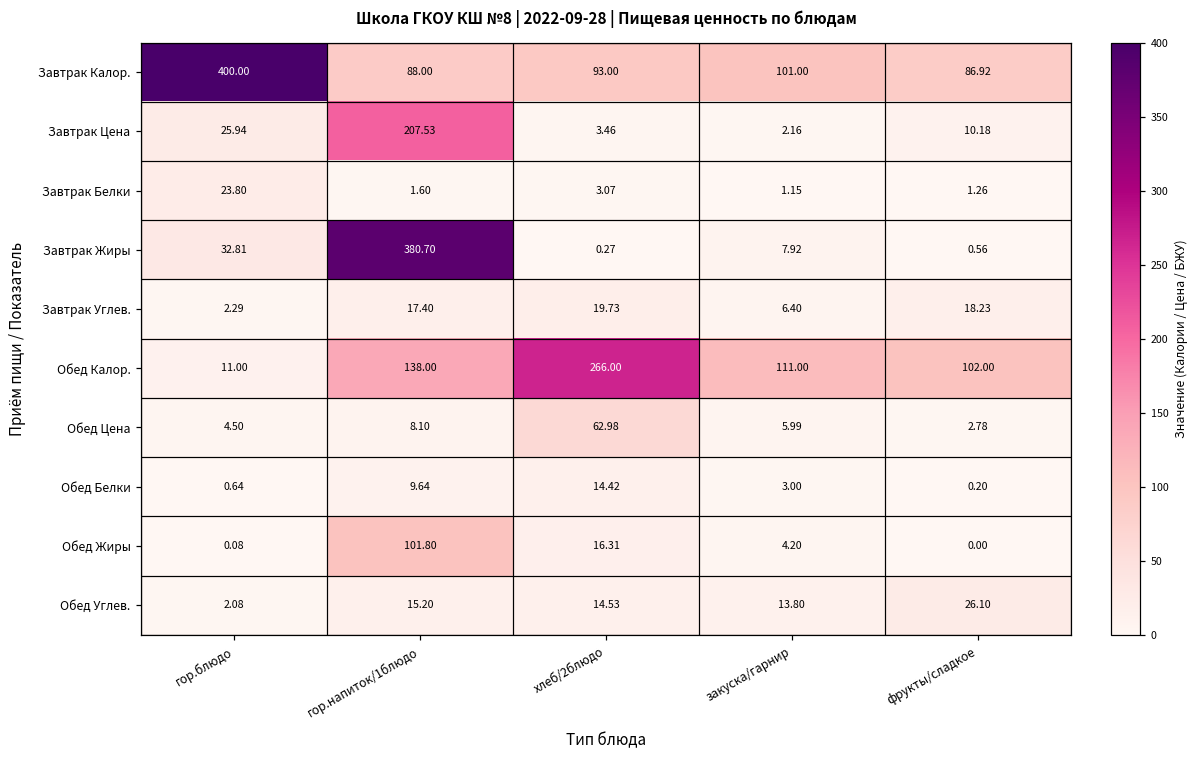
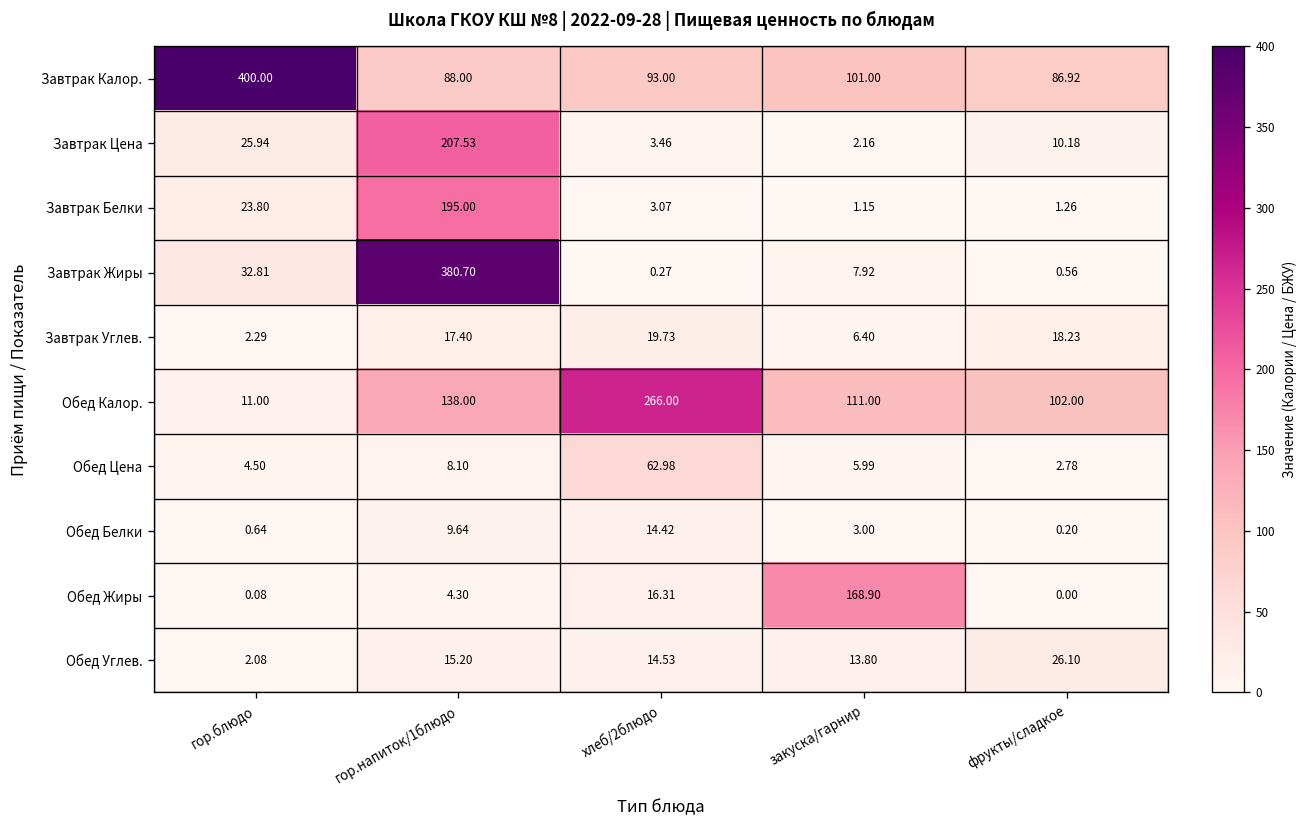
  {
    "Завтрак Калор.": {
      "гор.блюдо": 400.00,
      "гор.напиток/1блюдо": 88.00,
      "хлеб/2блюдо": 93.00,
      "закуска/гарнир": 101.00,
      "фрукты/сладкое": 86.92
    },
    "Завтрак Цена": {
      "гор.блюдо": 25.94,
      "гор.напиток/1блюдо": 207.53,
      "хлеб/2блюдо": 3.46,
      "закуска/гарнир": 2.16,
      "фрукты/сладкое": 10.18
    },
    "Завтрак Белки": {
      "гор.блюдо": 23.80,
-     "гор.напиток/1блюдо": 1.60,
+     "гор.напиток/1блюдо": 195.00,
      "хлеб/2блюдо": 3.07,
      "закуска/гарнир": 1.15,
      "фрукты/сладкое": 1.26
    },
    "Завтрак Жиры": {
      "гор.блюдо": 32.81,
      "гор.напиток/1блюдо": 380.70,
      "хлеб/2блюдо": 0.27,
      "закуска/гарнир": 7.92,
      "фрукты/сладкое": 0.56
    },
    "Завтрак Углев.": {
      "гор.блюдо": 2.29,
      "гор.напиток/1блюдо": 17.40,
      "хлеб/2блюдо": 19.73,
      "закуска/гарнир": 6.40,
      "фрукты/сладкое": 18.23
    },
    "Обед Калор.": {
      "гор.блюдо": 11.00,
      "гор.напиток/1блюдо": 138.00,
      "хлеб/2блюдо": 266.00,
      "закуска/гарнир": 111.00,
      "фрукты/сладкое": 102.00
    },
    "Обед Цена": {
      "гор.блюдо": 4.50,
      "гор.напиток/1блюдо": 8.10,
      "хлеб/2блюдо": 62.98,
      "закуска/гарнир": 5.99,
      "фрукты/сладкое": 2.78
    },
    "Обед Белки": {
      "гор.блюдо": 0.64,
      "гор.напиток/1блюдо": 9.64,
      "хлеб/2блюдо": 14.42,
      "закуска/гарнир": 3.00,
      "фрукты/сладкое": 0.20
    },
    "Обед Жиры": {
      "гор.блюдо": 0.08,
-     "гор.напиток/1блюдо": 101.80,
+     "гор.напиток/1блюдо": 4.30,
      "хлеб/2блюдо": 16.31,
-     "закуска/гарнир": 4.20,
+     "закуска/гарнир": 168.90,
      "фрукты/сладкое": 0.00
    },
    "Обед Углев.": {
      "гор.блюдо": 2.08,
      "гор.напиток/1блюдо": 15.20,
      "хлеб/2блюдо": 14.53,
      "закуска/гарнир": 13.80,
      "фрукты/сладкое": 26.10
    }
  }
